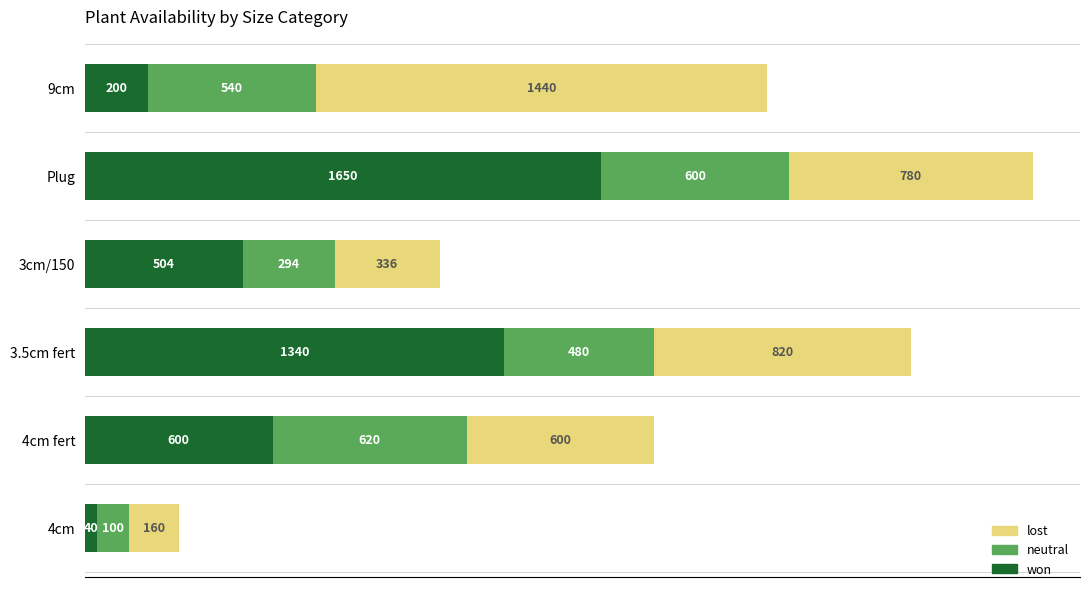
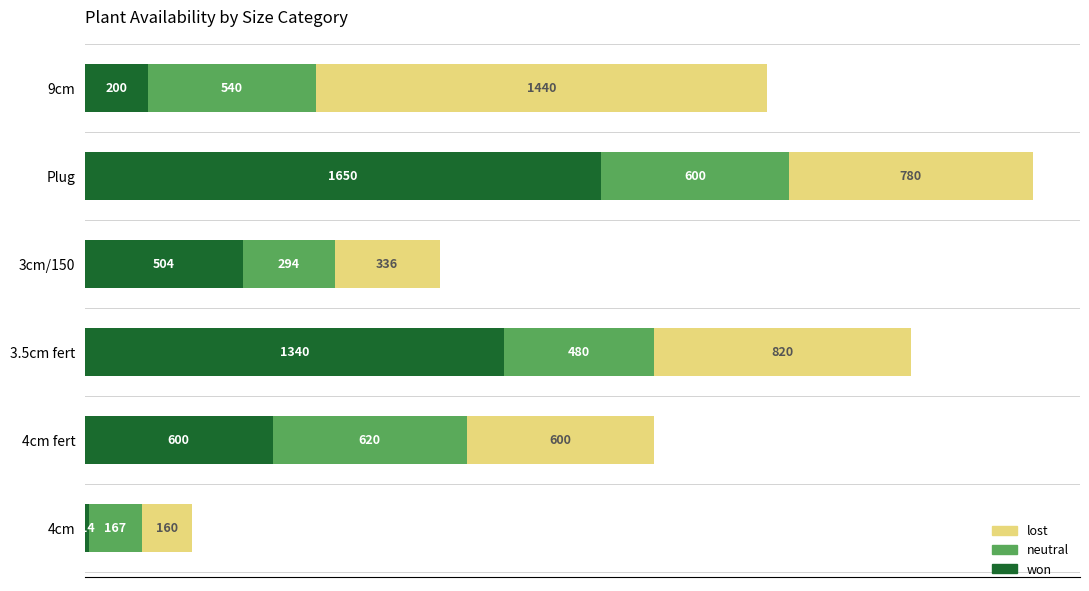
  {
    "won": {
      "9cm": 200,
      "Plug": 1650,
      "3cm/150": 504,
      "3.5cm fert": 1340,
      "4cm fert": 600,
-     "4cm": 40
+     "4cm": 14
    },
    "neutral": {
      "9cm": 540,
      "Plug": 600,
      "3cm/150": 294,
      "3.5cm fert": 480,
      "4cm fert": 620,
-     "4cm": 100
+     "4cm": 167
    },
    "lost": {
      "9cm": 1440,
      "Plug": 780,
      "3cm/150": 336,
      "3.5cm fert": 820,
      "4cm fert": 600,
      "4cm": 160
    }
  }
